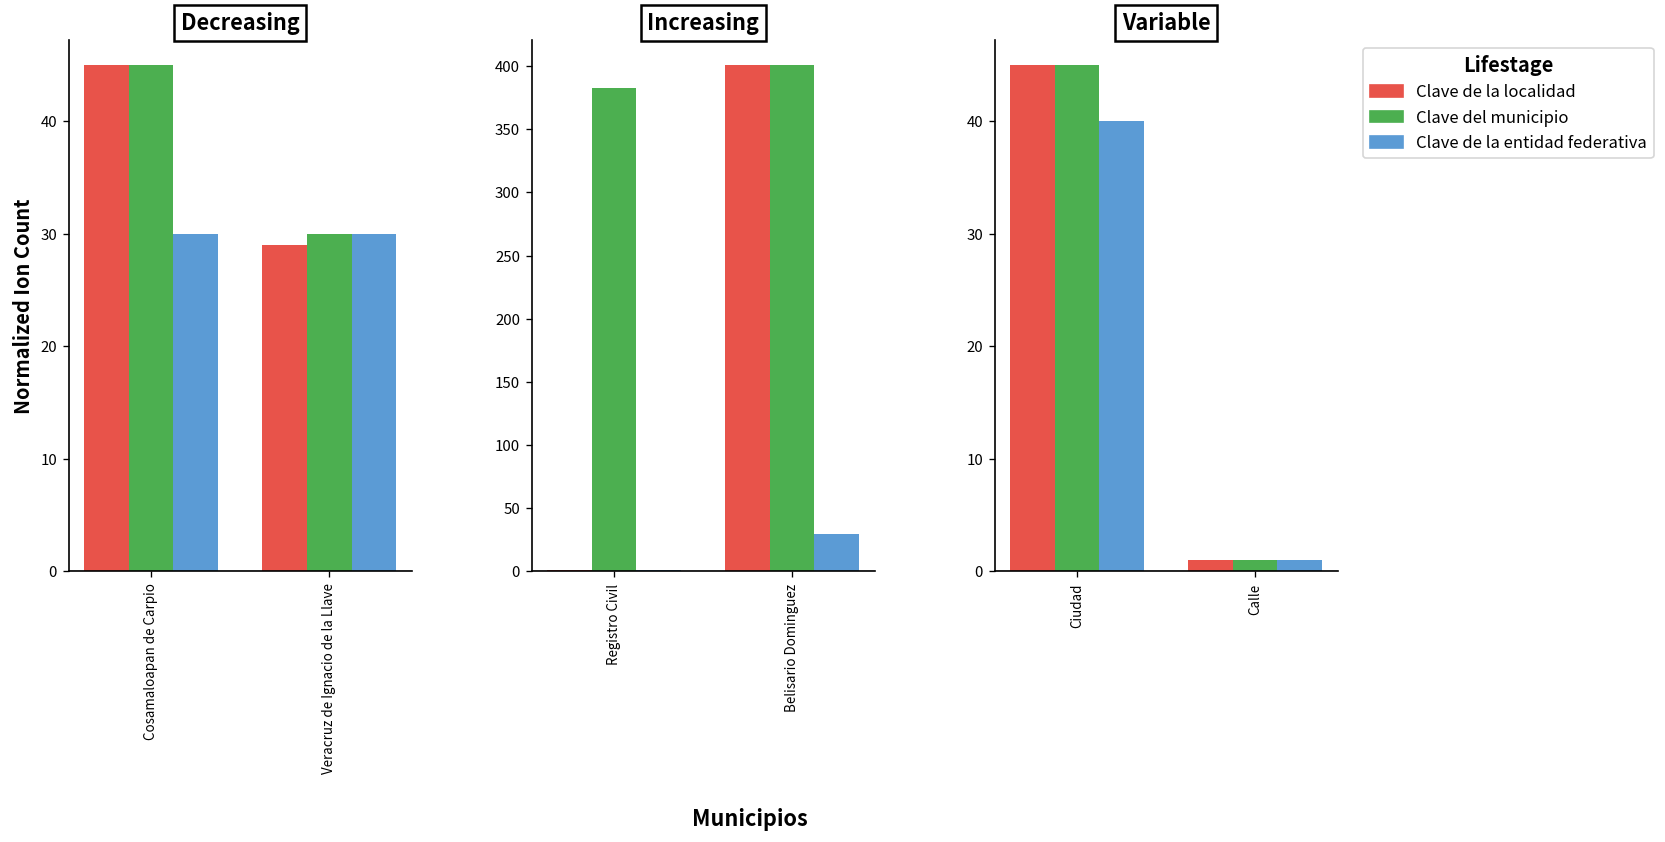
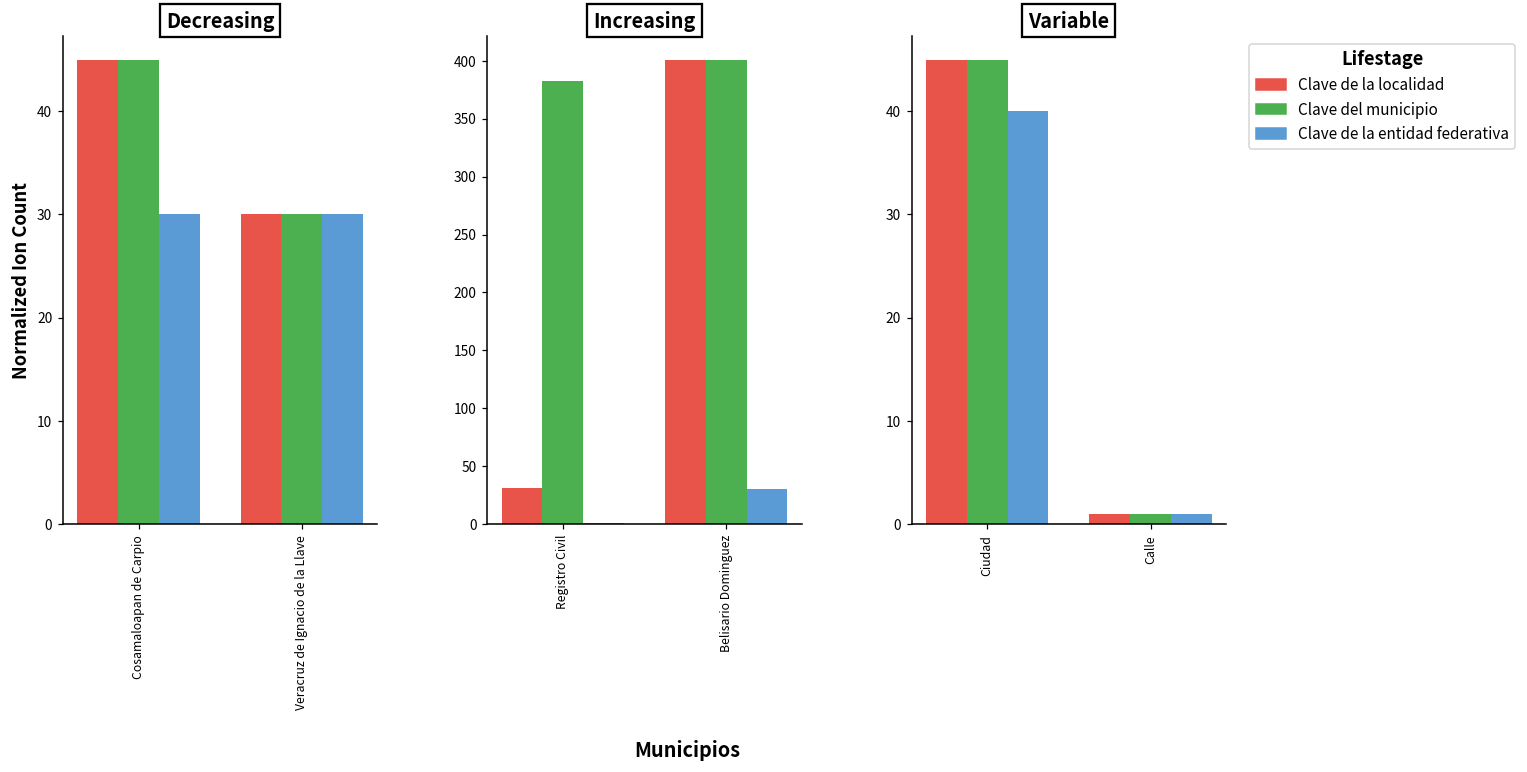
  {
    "Decreasing": {
      "Clave de la localidad": {
        "Cosamaloapan de Carpio": 45,
-       "Veracruz de Ignacio de la Llave": 29
+       "Veracruz de Ignacio de la Llave": 30
      },
      "Clave del municipio": {
        "Cosamaloapan de Carpio": 45,
        "Veracruz de Ignacio de la Llave": 30
      },
      "Clave de la entidad federativa": {
        "Cosamaloapan de Carpio": 30,
        "Veracruz de Ignacio de la Llave": 30
      }
    },
    "Increasing": {
      "Clave de la localidad": {
-       "Registro Civil": 1,
+       "Registro Civil": 31,
        "Belisario Dominguez": 401
      },
      "Clave del municipio": {
        "Registro Civil": 383,
        "Belisario Dominguez": 401
      },
      "Clave de la entidad federativa": {
        "Belisario Dominguez": 30
      }
    },
    "Variable": {
      "Clave de la localidad": {
        "Ciudad": 45,
        "Calle": 1
      },
      "Clave del municipio": {
        "Ciudad": 45,
        "Calle": 1
      },
      "Clave de la entidad federativa": {
        "Ciudad": 40,
        "Calle": 1
      }
    }
  }
